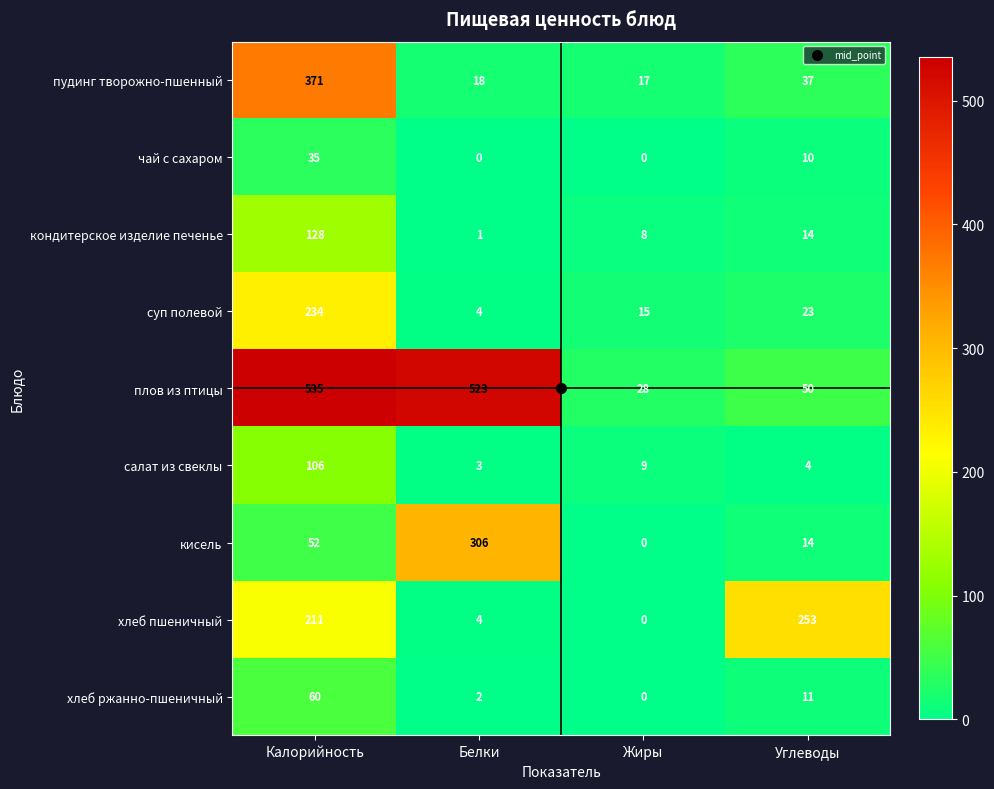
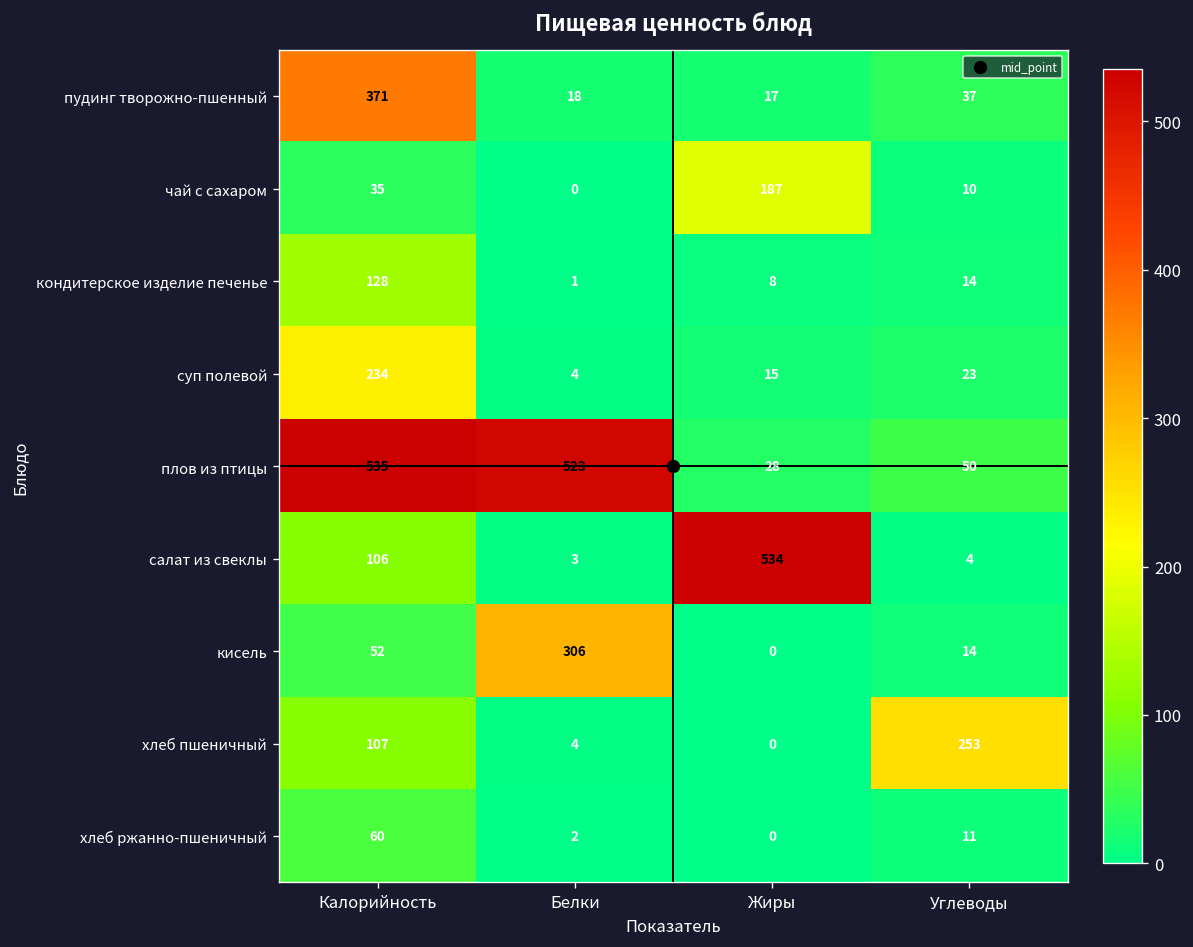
  {
    "пудинг творожно-пшенный": {
      "Калорийность": 371,
      "Белки": 18,
      "Жиры": 17,
      "Углеводы": 37
    },
    "чай с сахаром": {
      "Калорийность": 35,
      "Белки": 0,
-     "Жиры": 0,
+     "Жиры": 187,
      "Углеводы": 10
    },
    "кондитерское изделие печенье": {
      "Калорийность": 128,
      "Белки": 1,
      "Жиры": 8,
      "Углеводы": 14
    },
    "суп полевой": {
      "Калорийность": 234,
      "Белки": 4,
      "Жиры": 15,
      "Углеводы": 23
    },
    "плов из птицы": {
      "Калорийность": 535,
      "Белки": 523,
      "Жиры": 28,
      "Углеводы": 50
    },
    "салат из свеклы": {
      "Калорийность": 106,
      "Белки": 3,
-     "Жиры": 9,
+     "Жиры": 534,
      "Углеводы": 4
    },
    "кисель": {
      "Калорийность": 52,
      "Белки": 306,
      "Жиры": 0,
      "Углеводы": 14
    },
    "хлеб пшеничный": {
-     "Калорийность": 211,
+     "Калорийность": 107,
      "Белки": 4,
      "Жиры": 0,
      "Углеводы": 253
    },
    "хлеб ржанно-пшеничный": {
      "Калорийность": 60,
      "Белки": 2,
      "Жиры": 0,
      "Углеводы": 11
    }
  }
